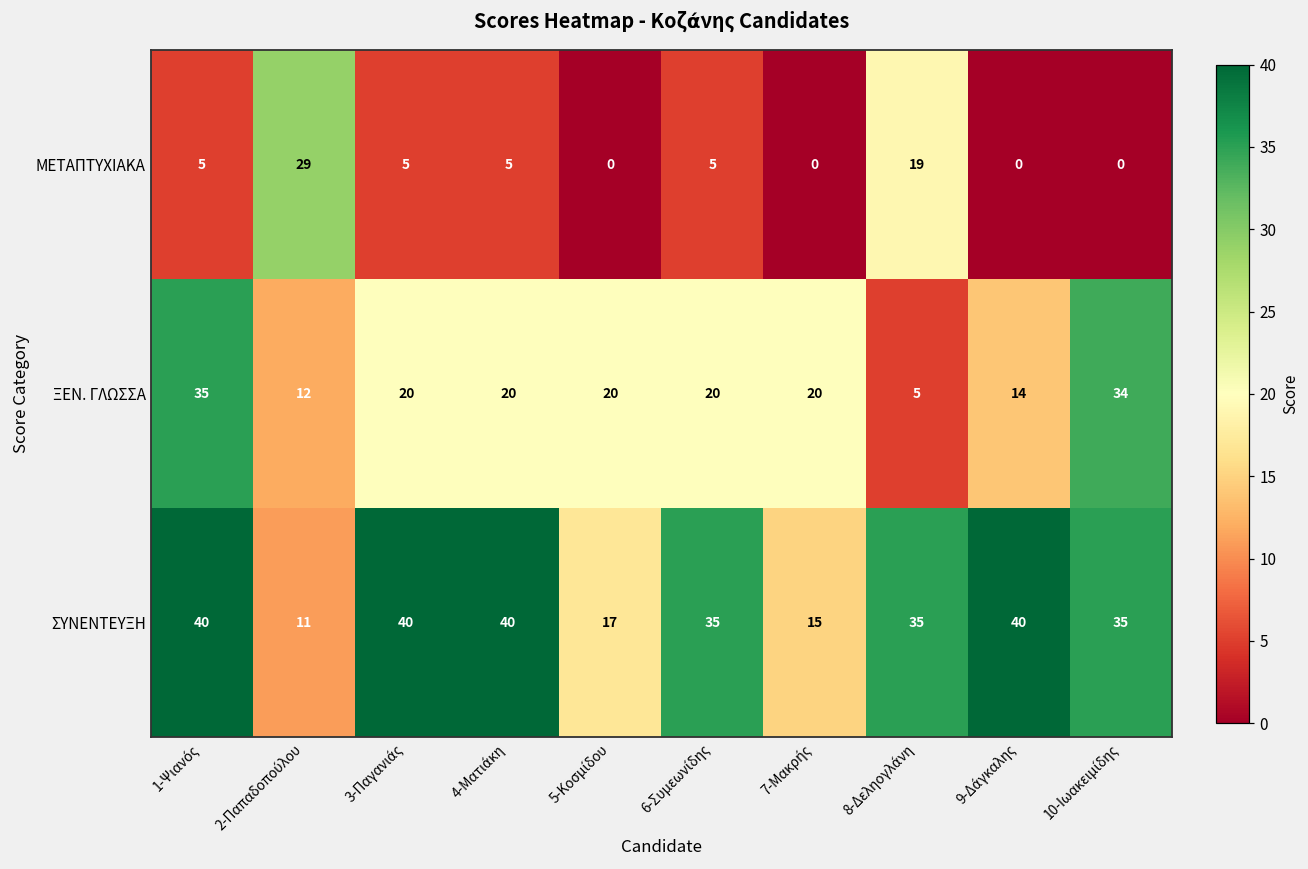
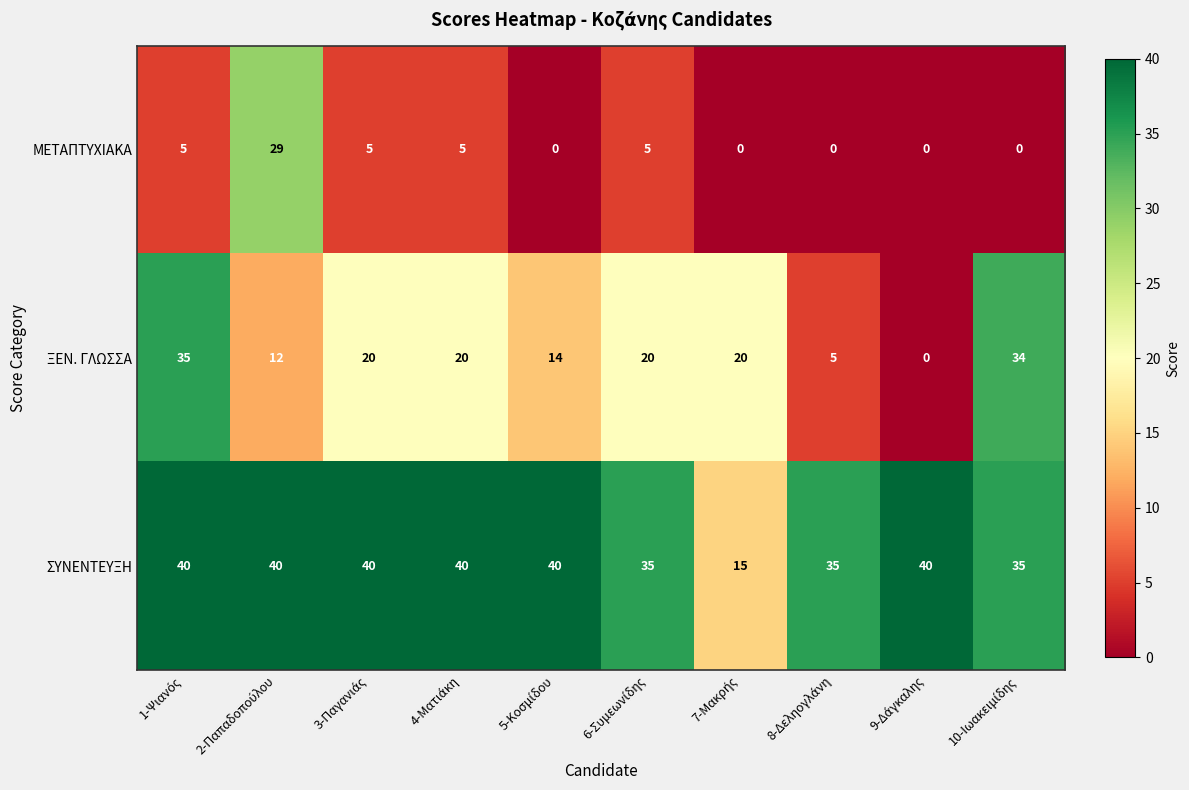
  {
    "ΜΕΤΑΠΤΥΧΙΑΚΑ": {
      "1-Ψιανός": 5,
      "2-Παπαδοπούλου": 29,
      "3-Παγανιάς": 5,
      "4-Ματιάκη": 5,
      "5-Κοσμίδου": 0,
      "6-Συμεωνίδης": 5,
      "7-Μακρής": 0,
-     "8-Δεληογλάνη": 19,
+     "8-Δεληογλάνη": 0,
      "9-Δάγκαλης": 0,
      "10-Ιωακειμίδης": 0
    },
    "ΞΕΝ. ΓΛΩΣΣΑ": {
      "1-Ψιανός": 35,
      "2-Παπαδοπούλου": 12,
      "3-Παγανιάς": 20,
      "4-Ματιάκη": 20,
-     "5-Κοσμίδου": 20,
+     "5-Κοσμίδου": 14,
      "6-Συμεωνίδης": 20,
      "7-Μακρής": 20,
      "8-Δεληογλάνη": 5,
-     "9-Δάγκαλης": 14,
+     "9-Δάγκαλης": 0,
      "10-Ιωακειμίδης": 34
    },
    "ΣΥΝΕΝΤΕΥΞΗ": {
      "1-Ψιανός": 40,
-     "2-Παπαδοπούλου": 11,
+     "2-Παπαδοπούλου": 40,
      "3-Παγανιάς": 40,
      "4-Ματιάκη": 40,
-     "5-Κοσμίδου": 17,
+     "5-Κοσμίδου": 40,
      "6-Συμεωνίδης": 35,
      "7-Μακρής": 15,
      "8-Δεληογλάνη": 35,
      "9-Δάγκαλης": 40,
      "10-Ιωακειμίδης": 35
    }
  }
